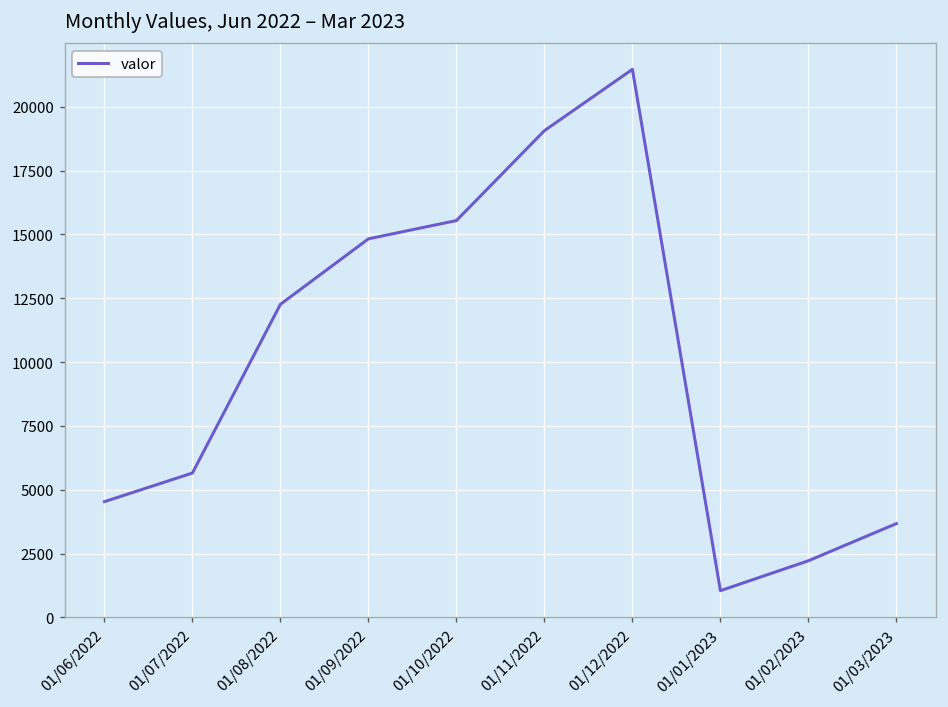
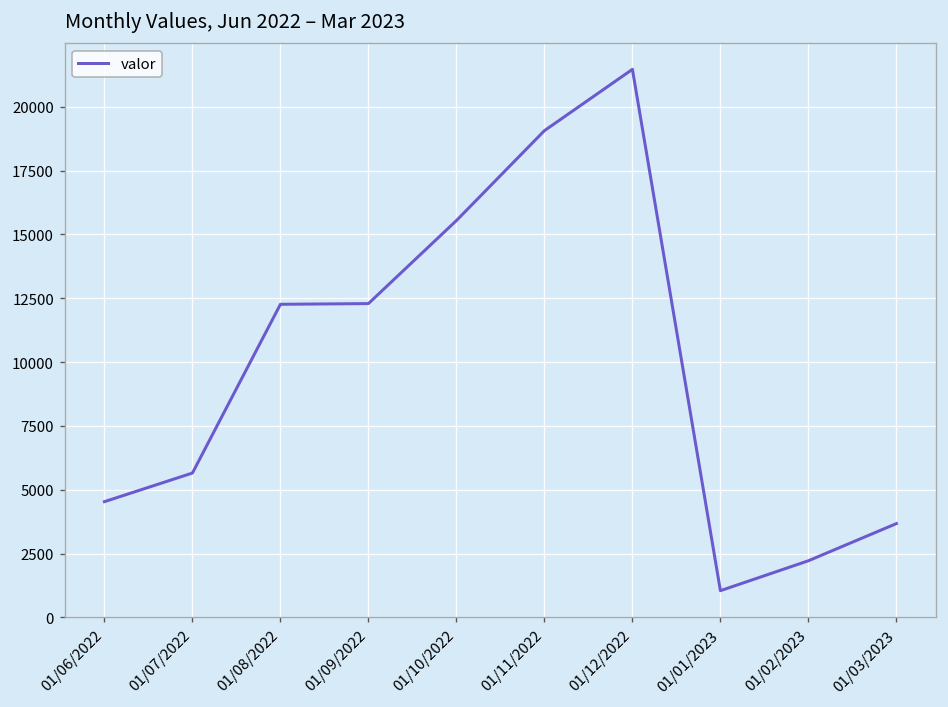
  {
    "01/06/2022": 4500,
    "01/07/2022": 5700,
    "01/08/2022": 12300,
-   "01/09/2022": 14800,
+   "01/09/2022": 12300,
    "01/10/2022": 15500,
    "01/11/2022": 19100,
    "01/12/2022": 21500,
    "01/01/2023": 1000,
    "01/02/2023": 2200,
    "01/03/2023": 3700
  }
